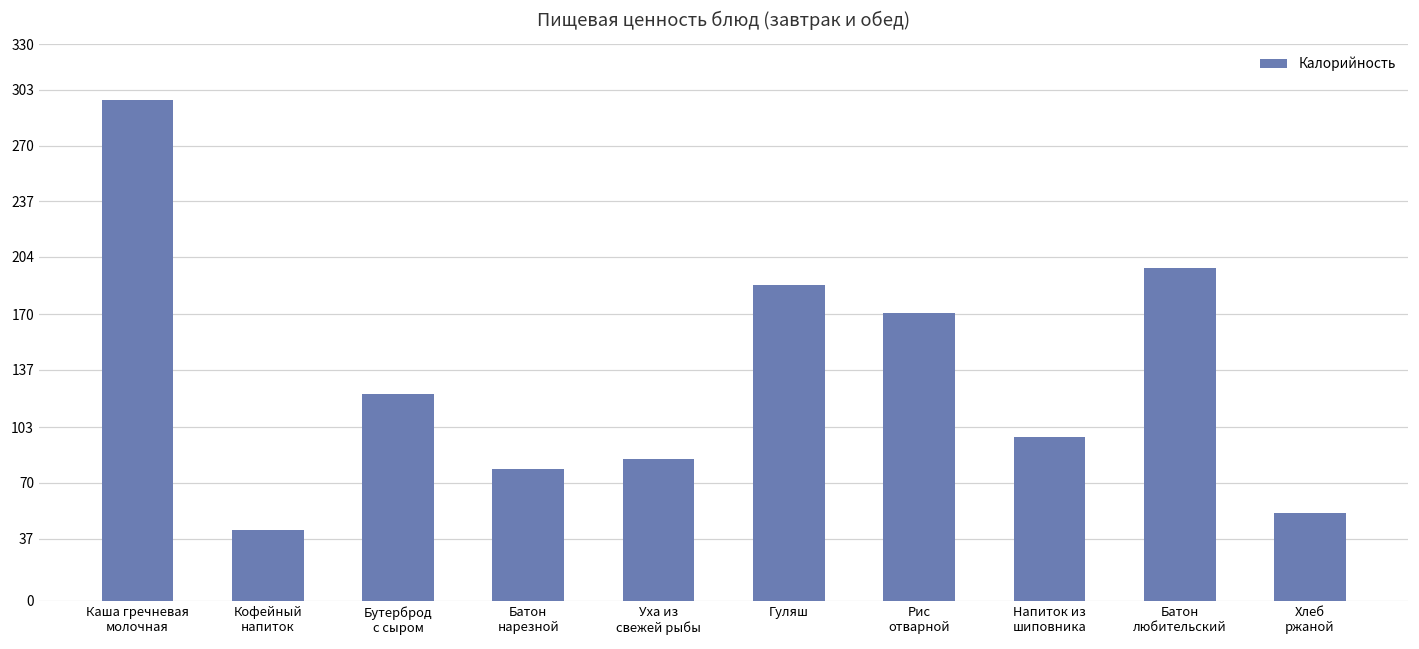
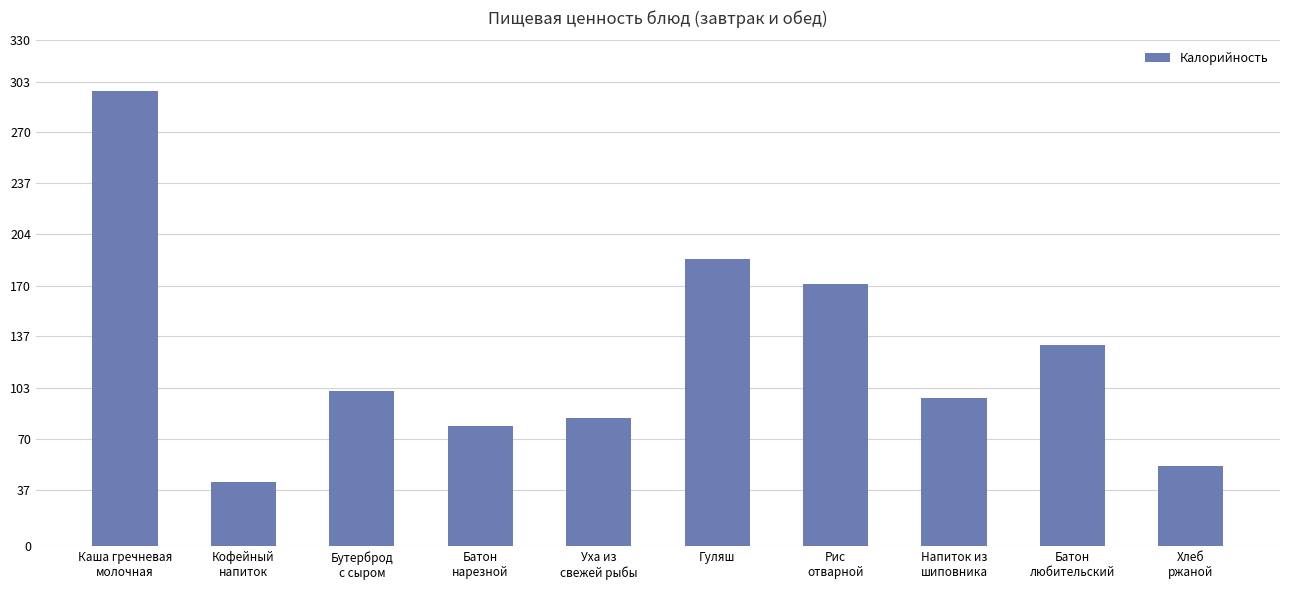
  {
    "Каша гречневая молочная": 297,
    "Кофейный напиток": 42,
-   "Бутерброд с сыром": 123,
+   "Бутерброд с сыром": 102,
    "Батон нарезной": 78,
    "Уха из свежей рыбы": 84,
    "Гуляш": 187,
    "Рис отварной": 171,
    "Напиток из шиповника": 97,
-   "Батон любительский": 198,
+   "Батон любительский": 131,
    "Хлеб ржаной": 52
  }
